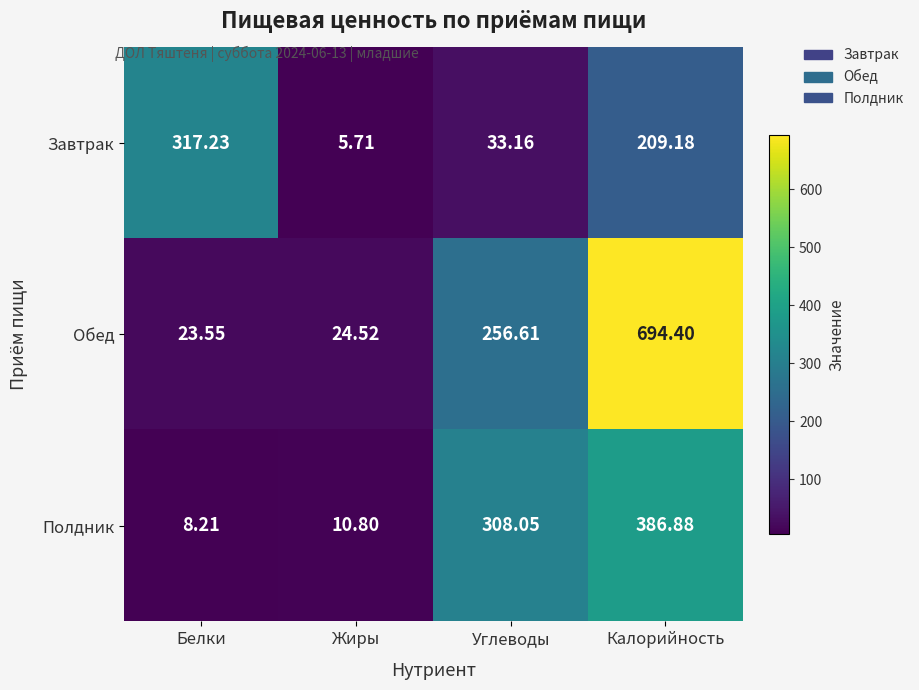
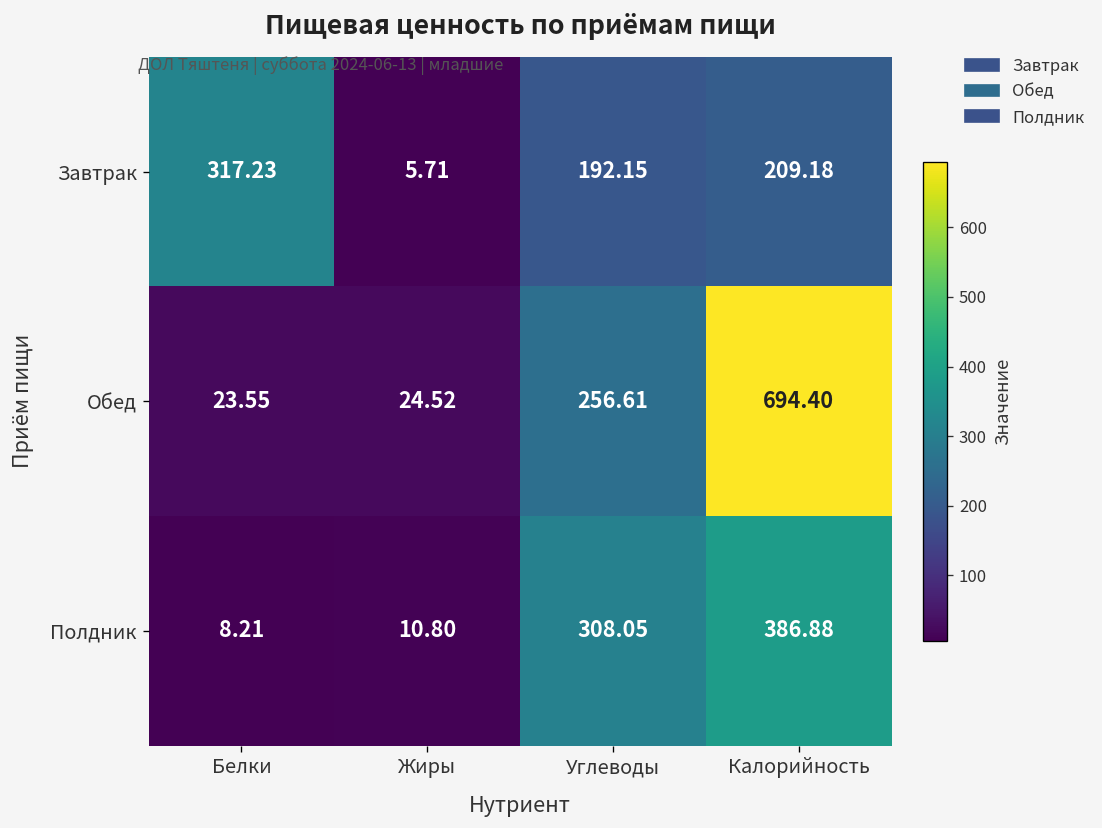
  {
    "Завтрак": {
      "Белки": 317.23,
      "Жиры": 5.71,
-     "Углеводы": 33.16,
+     "Углеводы": 192.15,
      "Калорийность": 209.18
    },
    "Обед": {
      "Белки": 23.55,
      "Жиры": 24.52,
      "Углеводы": 256.61,
      "Калорийность": 694.40
    },
    "Полдник": {
      "Белки": 8.21,
      "Жиры": 10.80,
      "Углеводы": 308.05,
      "Калорийность": 386.88
    }
  }
